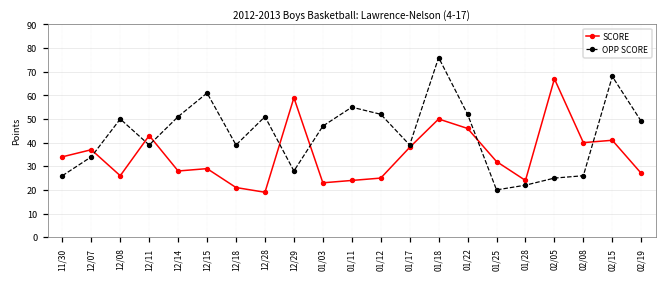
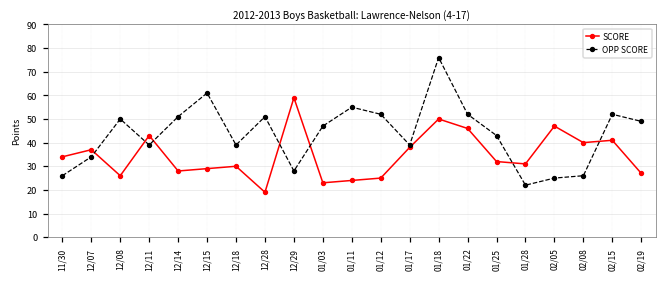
  {
    "SCORE": {
      "11/30": 34,
      "12/07": 37,
      "12/08": 26,
      "12/11": 43,
      "12/14": 28,
      "12/15": 29,
-     "12/18": 21,
+     "12/18": 30,
      "12/28": 19,
      "12/29": 59,
      "01/03": 23,
      "01/11": 24,
      "01/12": 25,
      "01/18": 50,
      "01/22": 46,
      "01/25": 32,
-     "01/28": 24,
-     "02/05": 67,
+     "01/28": 31,
+     "02/05": 47,
      "02/08": 40,
      "02/15": 41,
      "02/19": 27
    },
    "OPP SCORE": {
      "11/30": 26,
      "12/07": 34,
      "12/08": 50,
      "12/11": 39,
      "12/14": 51,
      "12/15": 61,
      "12/18": 39,
      "12/28": 51,
      "12/29": 28,
      "01/03": 47,
      "01/11": 55,
      "01/12": 52,
      "01/18": 76,
      "01/22": 52,
-     "01/25": 20,
+     "01/25": 43,
      "01/28": 22,
      "02/05": 25,
      "02/08": 26,
-     "02/15": 68,
+     "02/15": 52,
      "02/19": 49
    }
  }
